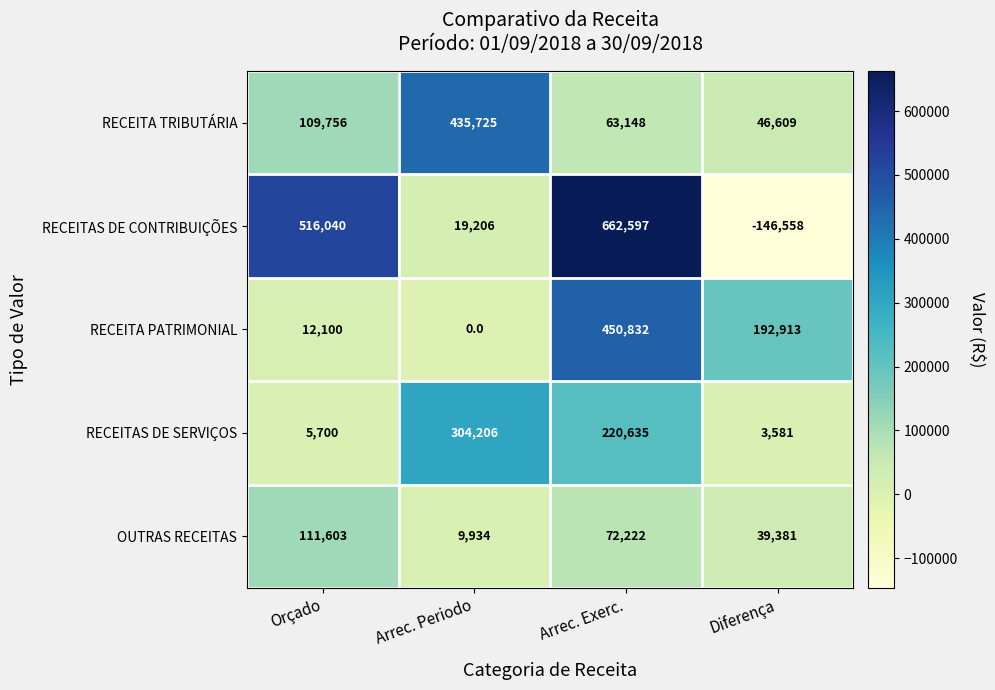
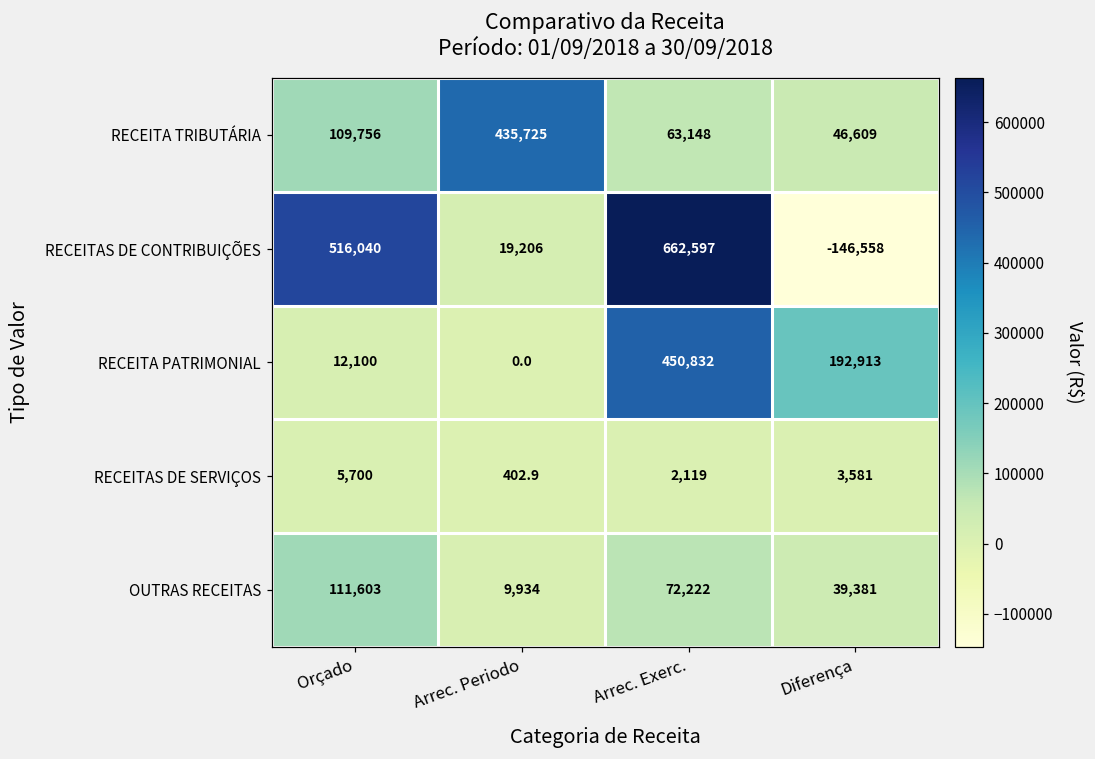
  {
    "RECEITA TRIBUTÁRIA": {
      "Orçado": "109,756",
      "Arrec. Periodo": "435,725",
      "Arrec. Exerc.": "63,148",
      "Diferença": "46,609"
    },
    "RECEITAS DE CONTRIBUIÇÕES": {
      "Orçado": "516,040",
      "Arrec. Periodo": "19,206",
      "Arrec. Exerc.": "662,597",
      "Diferença": "-146,558"
    },
    "RECEITA PATRIMONIAL": {
      "Orçado": "12,100",
      "Arrec. Periodo": "0.0",
      "Arrec. Exerc.": "450,832",
      "Diferença": "192,913"
    },
    "RECEITAS DE SERVIÇOS": {
      "Orçado": "5,700",
-     "Arrec. Periodo": "304,206",
-     "Arrec. Exerc.": "220,635",
+     "Arrec. Periodo": "402.9",
+     "Arrec. Exerc.": "2,119",
      "Diferença": "3,581"
    },
    "OUTRAS RECEITAS": {
      "Orçado": "111,603",
      "Arrec. Periodo": "9,934",
      "Arrec. Exerc.": "72,222",
      "Diferença": "39,381"
    }
  }
